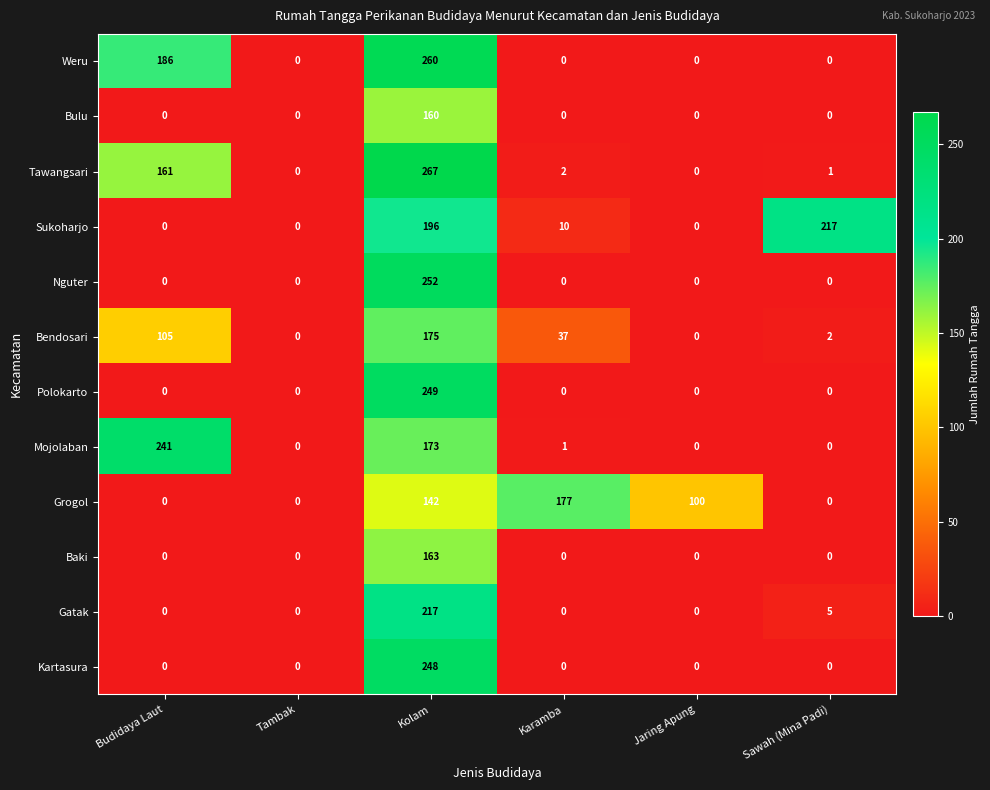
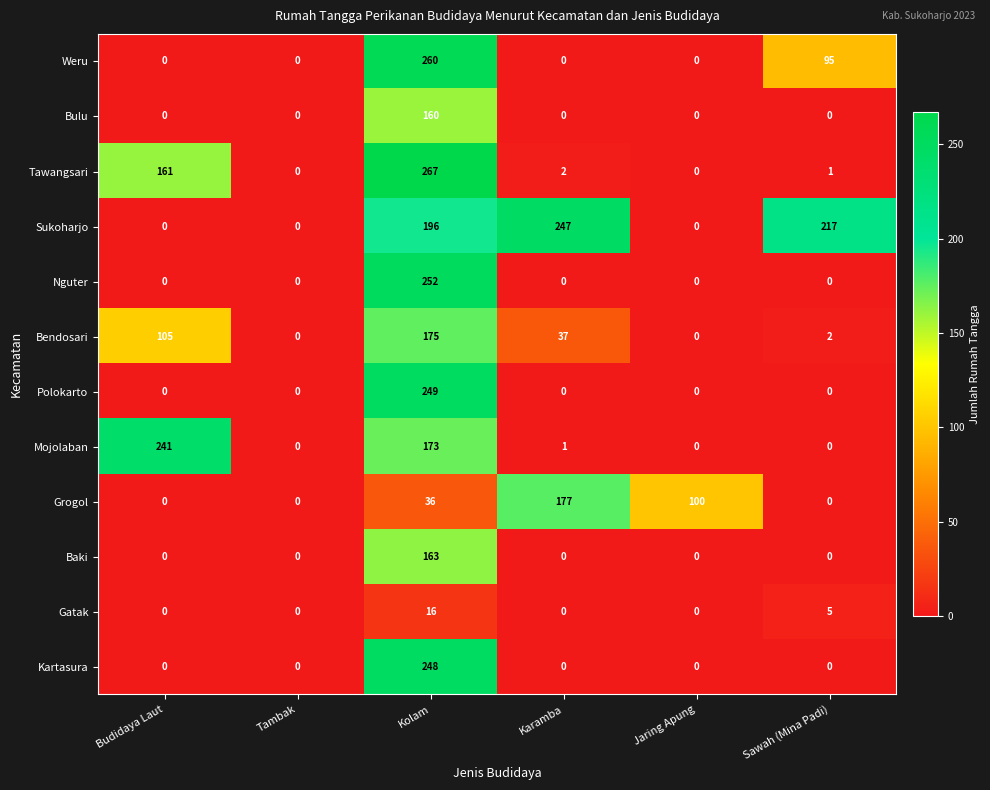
  {
    "Weru": {
-     "Budidaya Laut": 186,
+     "Budidaya Laut": 0,
      "Tambak": 0,
      "Kolam": 260,
      "Karamba": 0,
      "Jaring Apung": 0,
-     "Sawah (Mina Padi)": 0
+     "Sawah (Mina Padi)": 95
    },
    "Bulu": {
      "Budidaya Laut": 0,
      "Tambak": 0,
      "Kolam": 160,
      "Karamba": 0,
      "Jaring Apung": 0,
      "Sawah (Mina Padi)": 0
    },
    "Tawangsari": {
      "Budidaya Laut": 161,
      "Tambak": 0,
      "Kolam": 267,
      "Karamba": 2,
      "Jaring Apung": 0,
      "Sawah (Mina Padi)": 1
    },
    "Sukoharjo": {
      "Budidaya Laut": 0,
      "Tambak": 0,
      "Kolam": 196,
-     "Karamba": 10,
+     "Karamba": 247,
      "Jaring Apung": 0,
      "Sawah (Mina Padi)": 217
    },
    "Nguter": {
      "Budidaya Laut": 0,
      "Tambak": 0,
      "Kolam": 252,
      "Karamba": 0,
      "Jaring Apung": 0,
      "Sawah (Mina Padi)": 0
    },
    "Bendosari": {
      "Budidaya Laut": 105,
      "Tambak": 0,
      "Kolam": 175,
      "Karamba": 37,
      "Jaring Apung": 0,
      "Sawah (Mina Padi)": 2
    },
    "Polokarto": {
      "Budidaya Laut": 0,
      "Tambak": 0,
      "Kolam": 249,
      "Karamba": 0,
      "Jaring Apung": 0,
      "Sawah (Mina Padi)": 0
    },
    "Mojolaban": {
      "Budidaya Laut": 241,
      "Tambak": 0,
      "Kolam": 173,
      "Karamba": 1,
      "Jaring Apung": 0,
      "Sawah (Mina Padi)": 0
    },
    "Grogol": {
      "Budidaya Laut": 0,
      "Tambak": 0,
-     "Kolam": 142,
+     "Kolam": 36,
      "Karamba": 177,
      "Jaring Apung": 100,
      "Sawah (Mina Padi)": 0
    },
    "Baki": {
      "Budidaya Laut": 0,
      "Tambak": 0,
      "Kolam": 163,
      "Karamba": 0,
      "Jaring Apung": 0,
      "Sawah (Mina Padi)": 0
    },
    "Gatak": {
      "Budidaya Laut": 0,
      "Tambak": 0,
-     "Kolam": 217,
+     "Kolam": 16,
      "Karamba": 0,
      "Jaring Apung": 0,
      "Sawah (Mina Padi)": 5
    },
    "Kartasura": {
      "Budidaya Laut": 0,
      "Tambak": 0,
      "Kolam": 248,
      "Karamba": 0,
      "Jaring Apung": 0,
      "Sawah (Mina Padi)": 0
    }
  }
